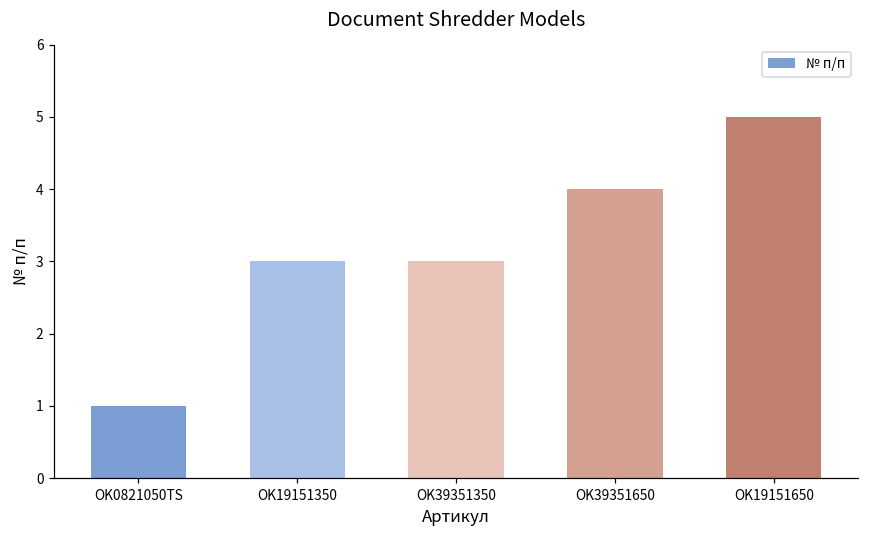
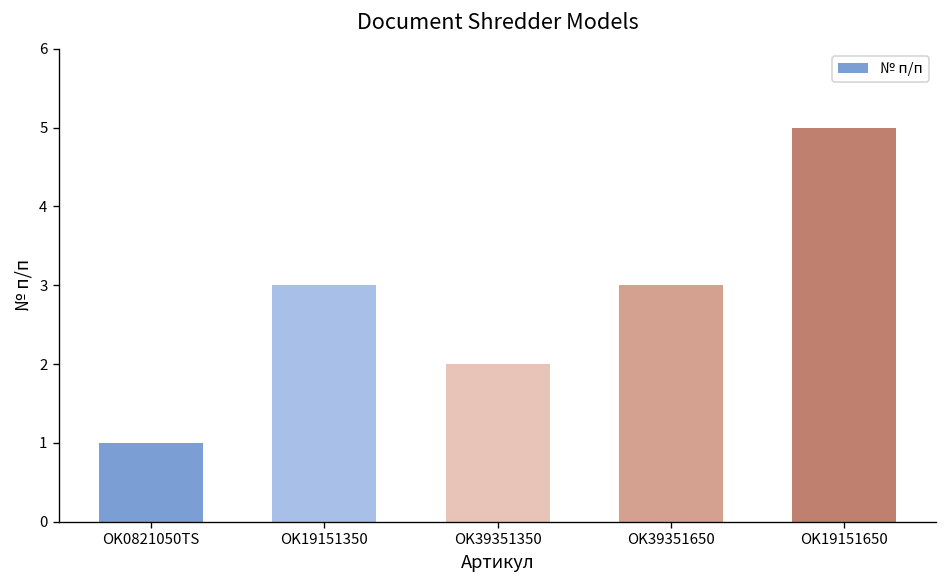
  {
    "OK0821050TS": 1,
    "OK19151350": 3,
-   "OK39351350": 3,
-   "OK39351650": 4,
+   "OK39351350": 2,
+   "OK39351650": 3,
    "OK19151650": 5
  }
